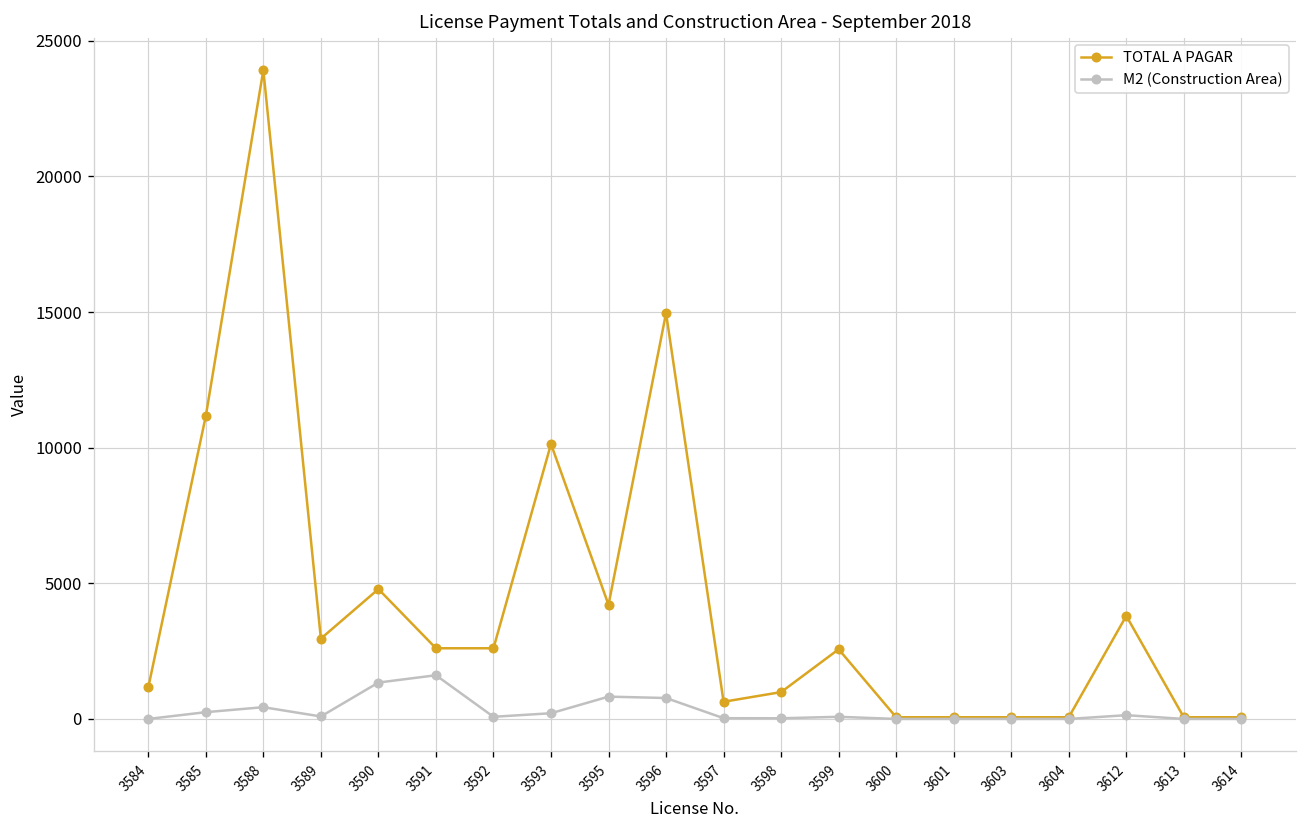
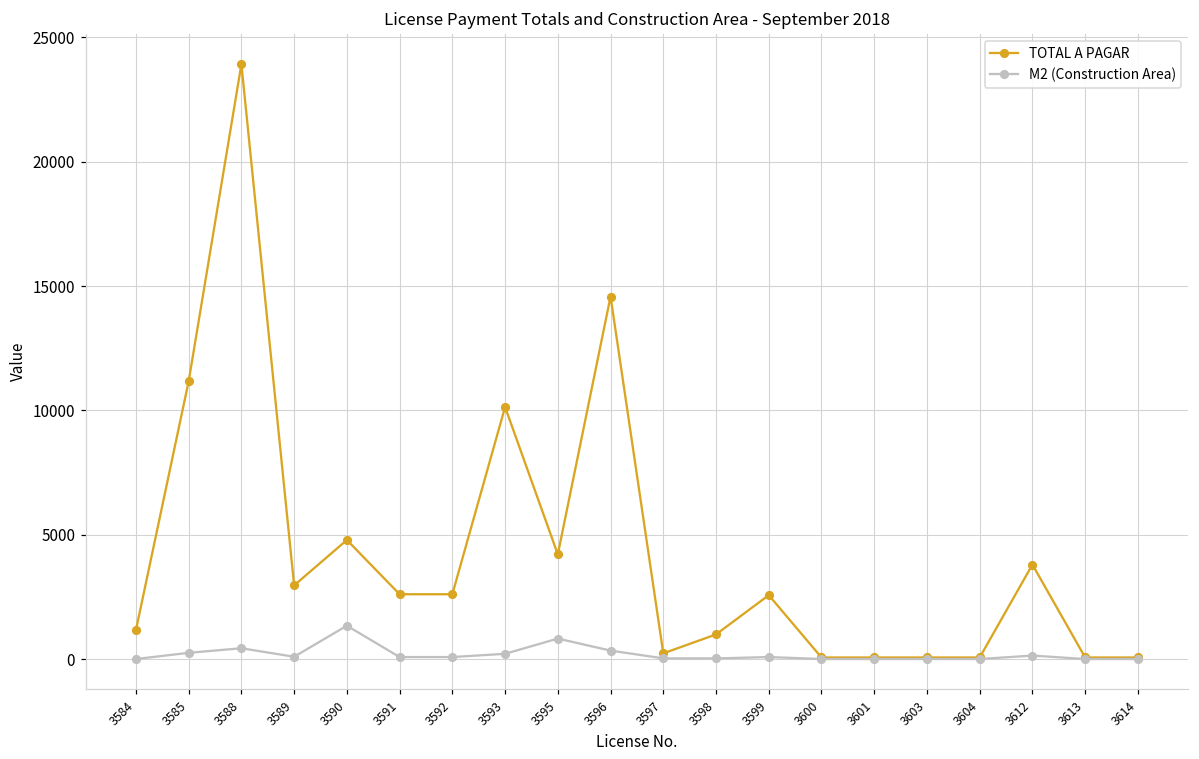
  {
    "TOTAL A PAGAR": {
      "3584": 1200,
      "3585": 11200,
      "3588": 23900,
      "3589": 3000,
      "3590": 4800,
      "3591": 2600,
      "3592": 2600,
      "3593": 10100,
      "3595": 4200,
-     "3596": 15000,
-     "3597": 600,
+     "3596": 14600,
+     "3597": 200,
      "3598": 1000,
      "3599": 2600,
      "3612": 3800
    },
    "M2 (Construction Area)": {
      "3584": 0,
      "3585": 200,
      "3588": 400,
      "3589": 100,
      "3590": 1300,
-     "3591": 1600,
+     "3591": 100,
      "3592": 100,
      "3593": 200,
      "3595": 800,
-     "3596": 800,
+     "3596": 300,
      "3597": 0,
      "3598": 0,
      "3599": 100,
      "3612": 100
    }
  }
